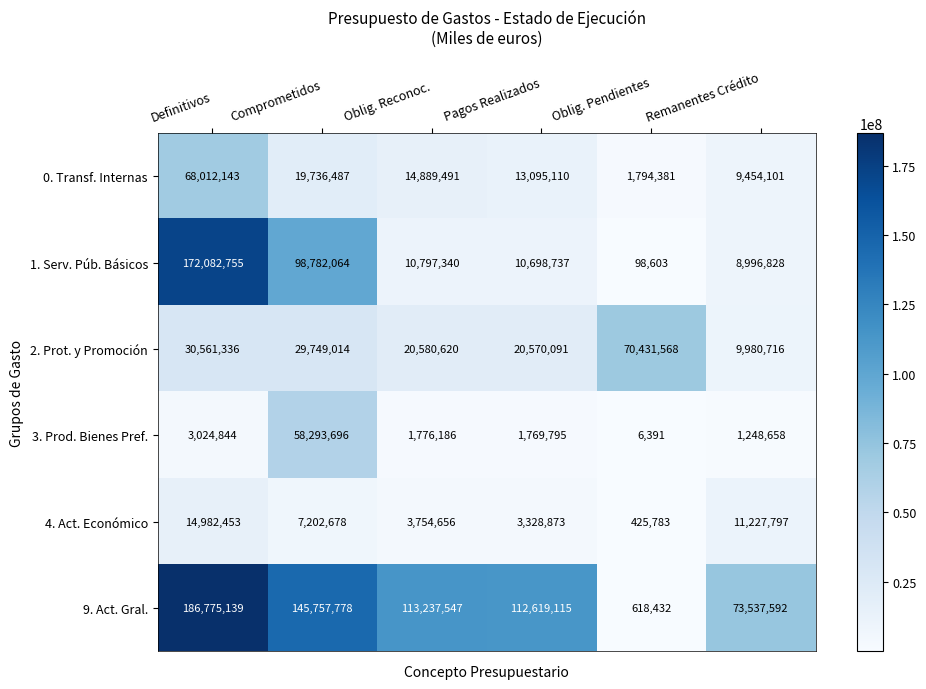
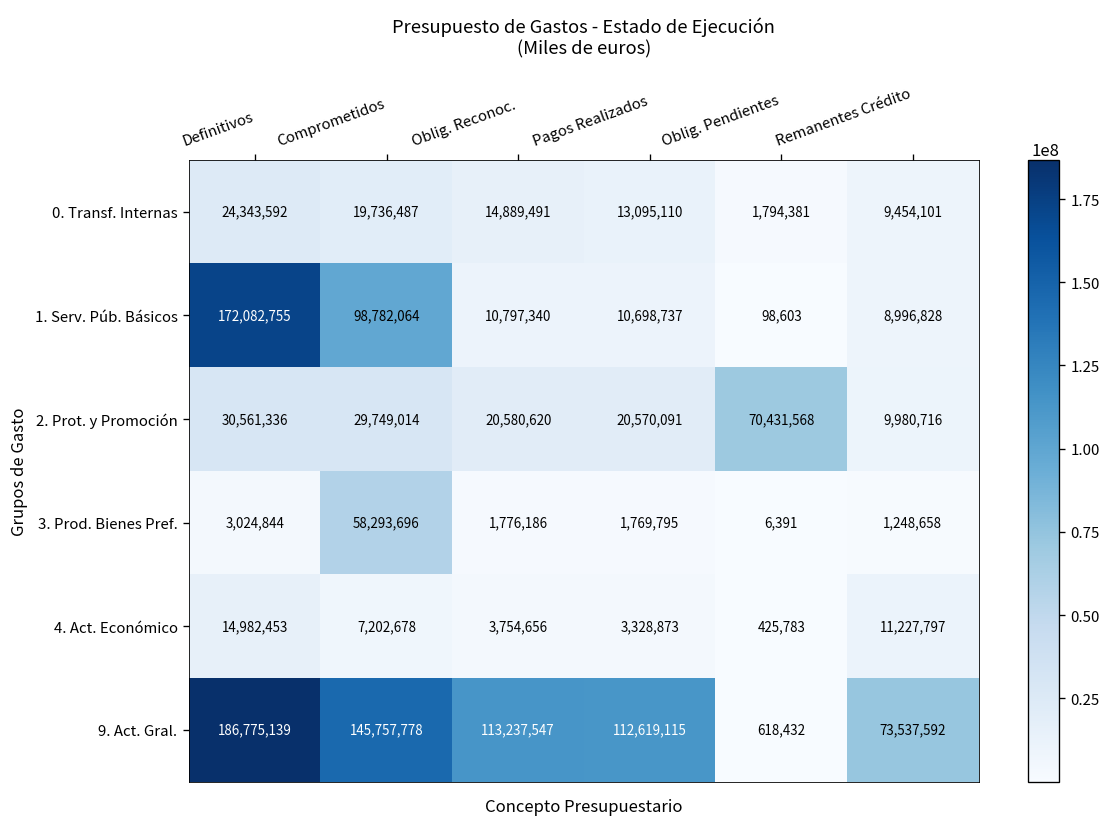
  {
    "0. Transf. Internas": {
-     "Definitivos": "68,012,143",
+     "Definitivos": "24,343,592",
      "Comprometidos": "19,736,487",
      "Oblig. Reconoc.": "14,889,491",
      "Pagos Realizados": "13,095,110",
      "Oblig. Pendientes": "1,794,381",
      "Remanentes Crédito": "9,454,101"
    },
    "1. Serv. Púb. Básicos": {
      "Definitivos": "172,082,755",
      "Comprometidos": "98,782,064",
      "Oblig. Reconoc.": "10,797,340",
      "Pagos Realizados": "10,698,737",
      "Oblig. Pendientes": "98,603",
      "Remanentes Crédito": "8,996,828"
    },
    "2. Prot. y Promoción": {
      "Definitivos": "30,561,336",
      "Comprometidos": "29,749,014",
      "Oblig. Reconoc.": "20,580,620",
      "Pagos Realizados": "20,570,091",
      "Oblig. Pendientes": "70,431,568",
      "Remanentes Crédito": "9,980,716"
    },
    "3. Prod. Bienes Pref.": {
      "Definitivos": "3,024,844",
      "Comprometidos": "58,293,696",
      "Oblig. Reconoc.": "1,776,186",
      "Pagos Realizados": "1,769,795",
      "Oblig. Pendientes": "6,391",
      "Remanentes Crédito": "1,248,658"
    },
    "4. Act. Económico": {
      "Definitivos": "14,982,453",
      "Comprometidos": "7,202,678",
      "Oblig. Reconoc.": "3,754,656",
      "Pagos Realizados": "3,328,873",
      "Oblig. Pendientes": "425,783",
      "Remanentes Crédito": "11,227,797"
    },
    "9. Act. Gral.": {
      "Definitivos": "186,775,139",
      "Comprometidos": "145,757,778",
      "Oblig. Reconoc.": "113,237,547",
      "Pagos Realizados": "112,619,115",
      "Oblig. Pendientes": "618,432",
      "Remanentes Crédito": "73,537,592"
    }
  }
